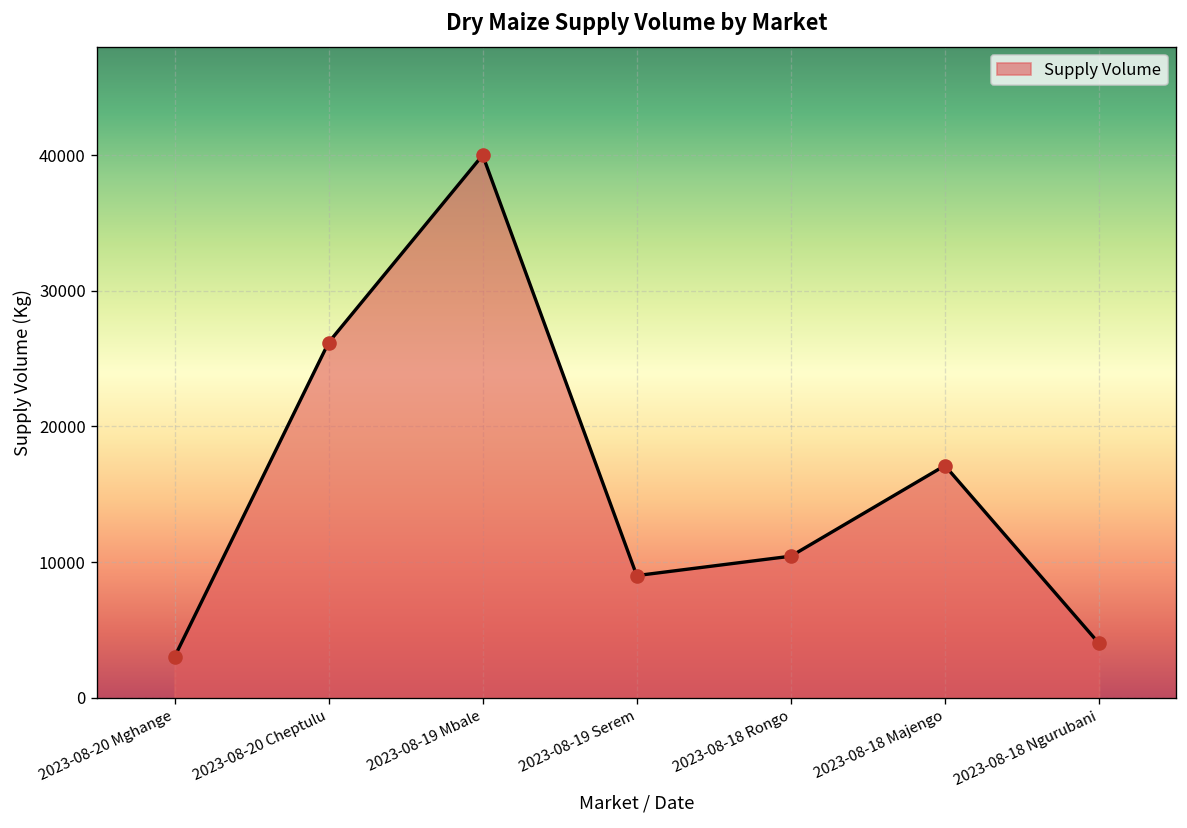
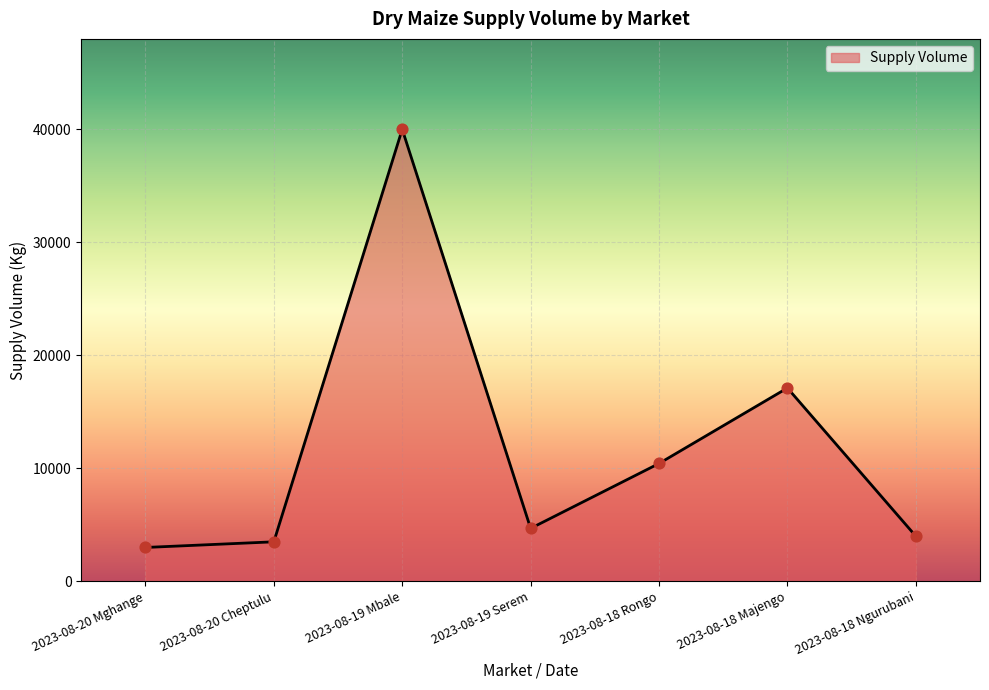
  {
    "2023-08-20 Mghange": 3000,
-   "2023-08-20 Cheptulu": 26200,
+   "2023-08-20 Cheptulu": 3500,
    "2023-08-19 Mbale": 40000,
-   "2023-08-19 Serem": 9000,
+   "2023-08-19 Serem": 4700,
    "2023-08-18 Rongo": 10400,
    "2023-08-18 Majengo": 17100,
    "2023-08-18 Ngurubani": 4000
  }
